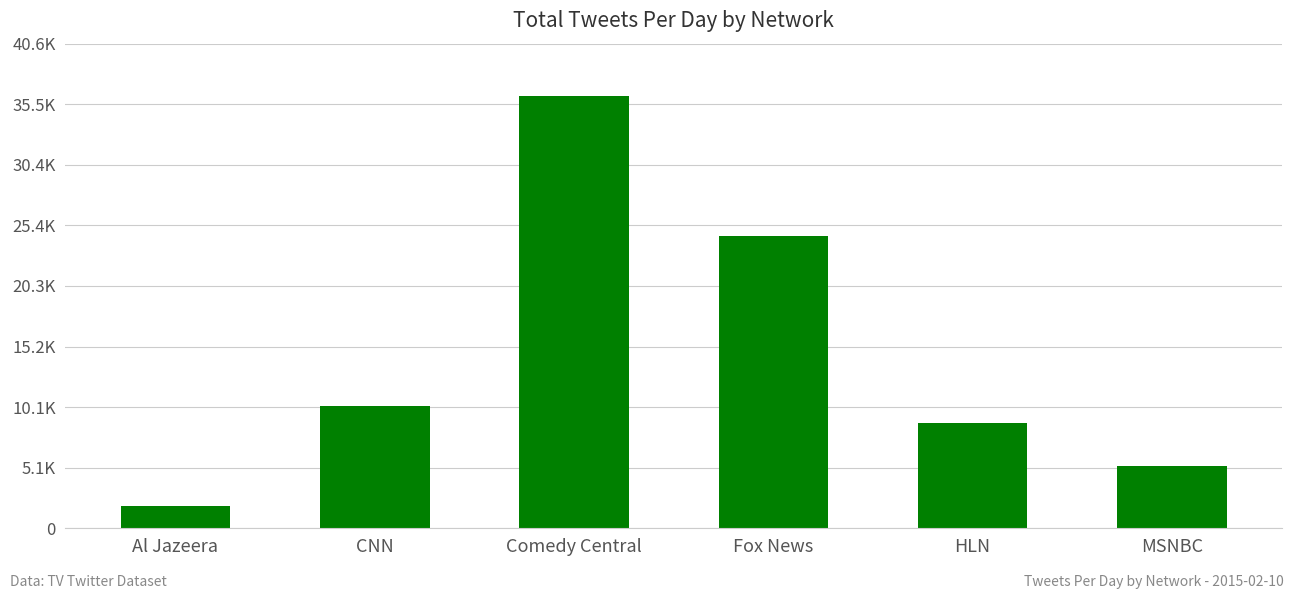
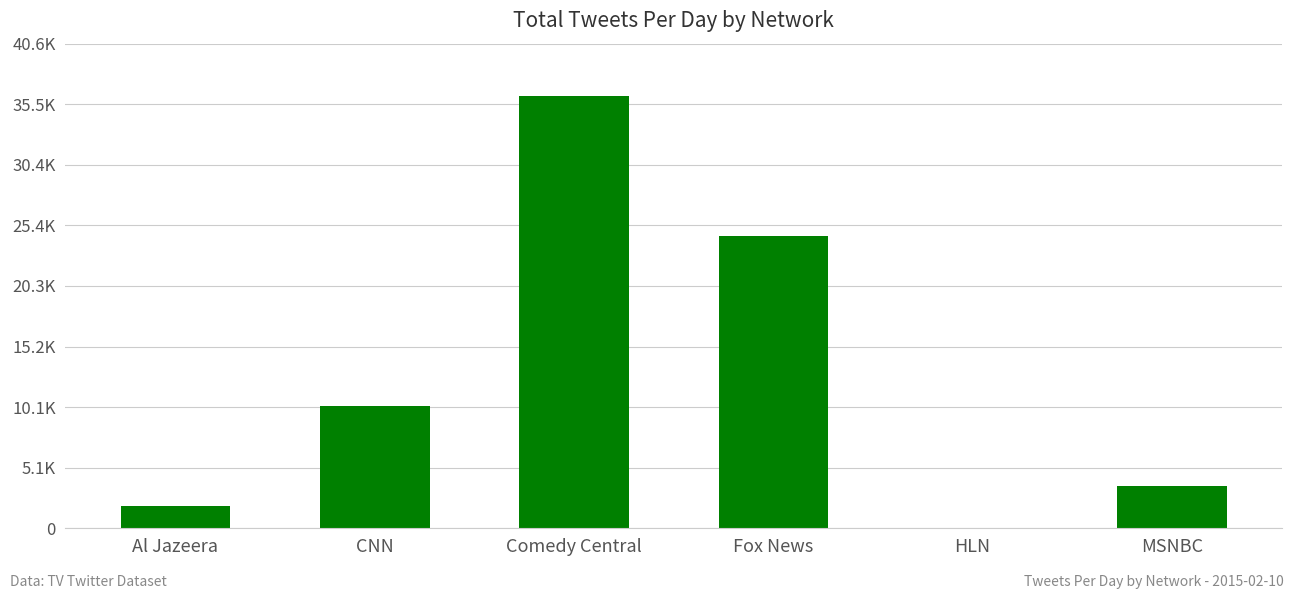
  {
    "Al Jazeera": 1900,
    "CNN": 10300,
    "Comedy Central": 36200,
    "Fox News": 24500,
-   "HLN": 8800,
-   "MSNBC": 5200
+   "HLN": 0,
+   "MSNBC": 3600
  }
